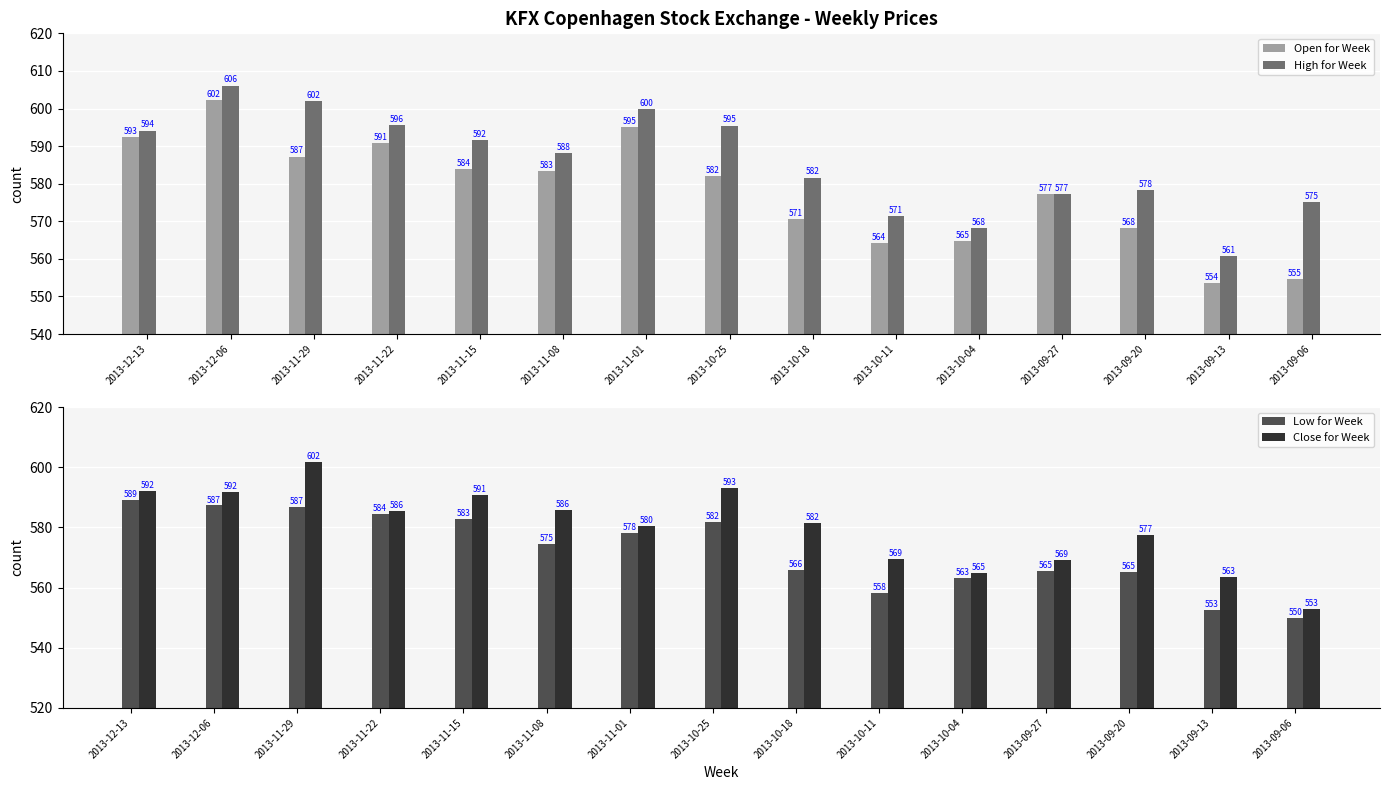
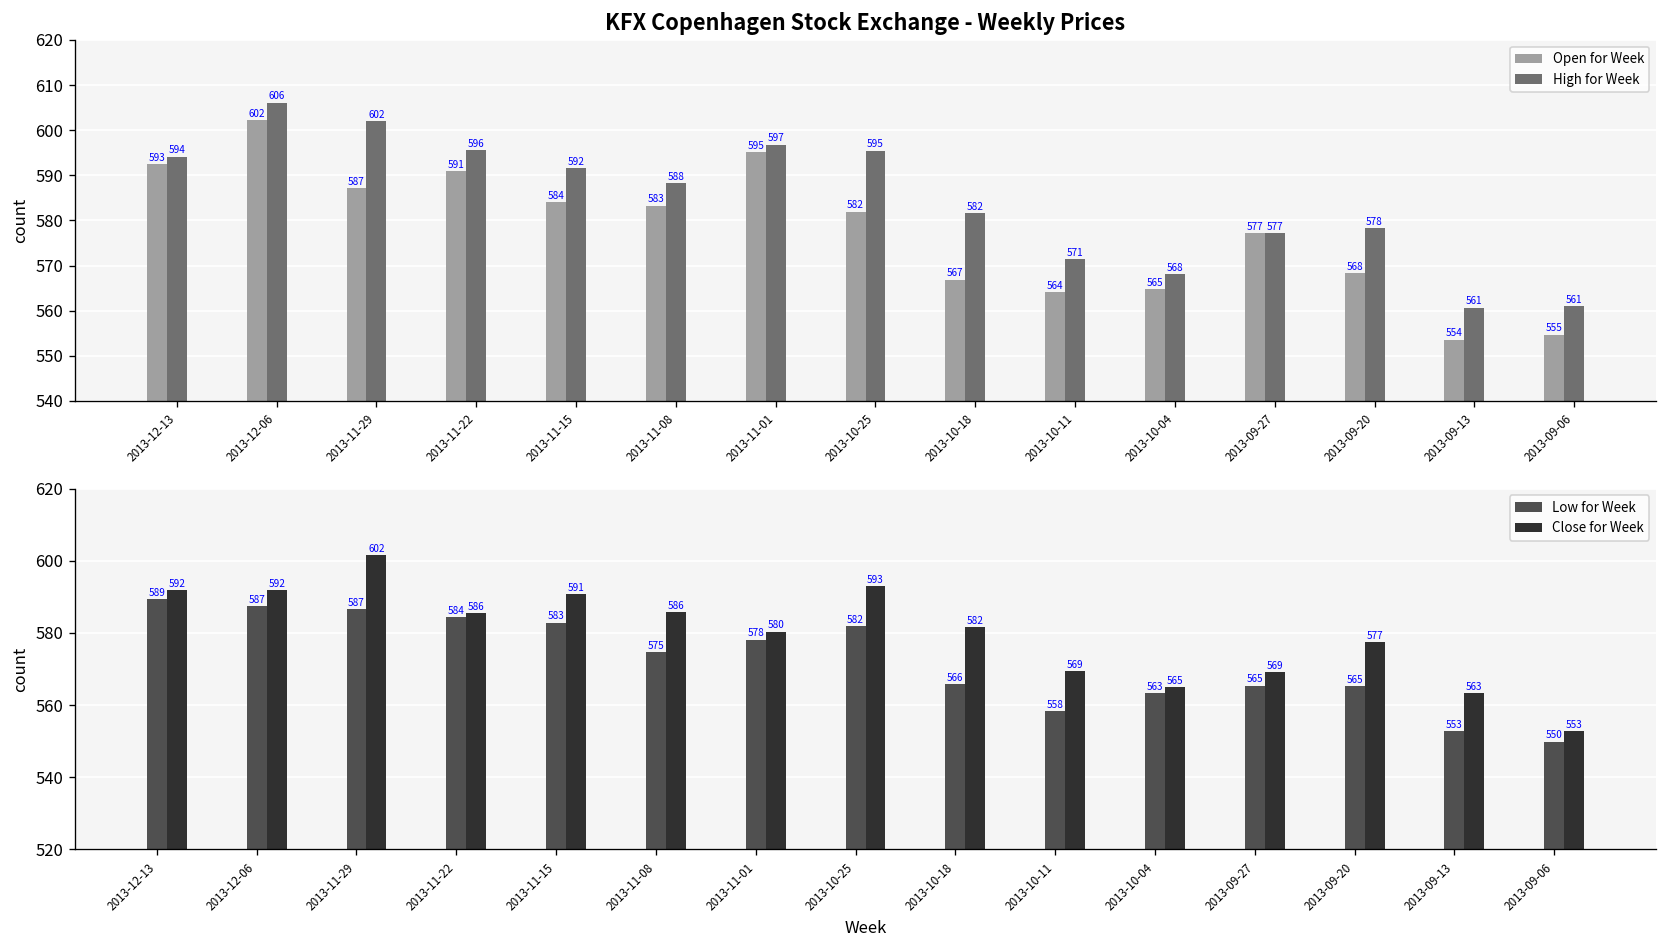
  {
    "KFX Copenhagen Stock Exchange - Weekly Prices": {
      "Open for Week": {
        "2013-12-13": 593,
        "2013-12-06": 602,
        "2013-11-29": 587,
        "2013-11-22": 591,
        "2013-11-15": 584,
        "2013-11-08": 583,
        "2013-11-01": 595,
        "2013-10-25": 582,
-       "2013-10-18": 571,
+       "2013-10-18": 567,
        "2013-10-11": 564,
        "2013-10-04": 565,
        "2013-09-27": 577,
        "2013-09-20": 568,
        "2013-09-13": 554,
        "2013-09-06": 555
      },
      "High for Week": {
        "2013-12-13": 594,
        "2013-12-06": 606,
        "2013-11-29": 602,
        "2013-11-22": 596,
        "2013-11-15": 592,
        "2013-11-08": 588,
-       "2013-11-01": 600,
+       "2013-11-01": 597,
        "2013-10-25": 595,
        "2013-10-18": 582,
        "2013-10-11": 571,
        "2013-10-04": 568,
        "2013-09-27": 577,
        "2013-09-20": 578,
        "2013-09-13": 561,
-       "2013-09-06": 575
+       "2013-09-06": 561
      }
    }
  }
